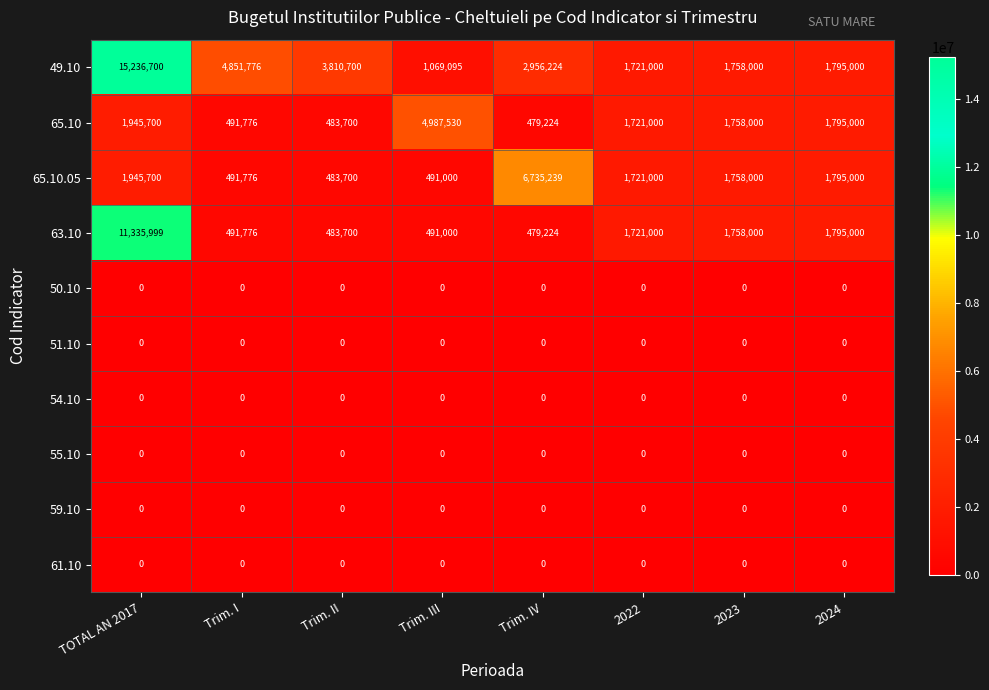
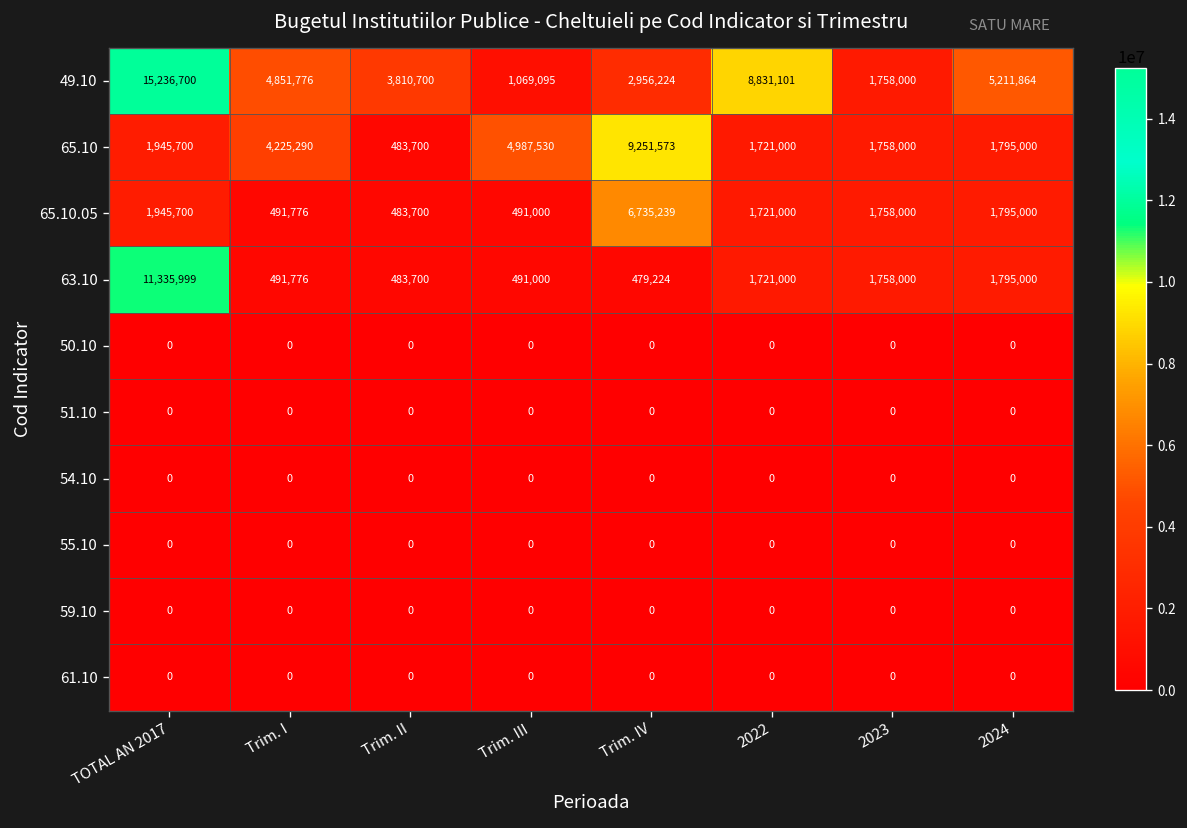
  {
    "49.10": {
      "TOTAL AN 2017": "15,236,700",
      "Trim. I": "4,851,776",
      "Trim. II": "3,810,700",
      "Trim. III": "1,069,095",
      "Trim. IV": "2,956,224",
-     "2022": "1,721,000",
+     "2022": "8,831,101",
      "2023": "1,758,000",
-     "2024": "1,795,000"
+     "2024": "5,211,864"
    },
    "65.10": {
      "TOTAL AN 2017": "1,945,700",
-     "Trim. I": "491,776",
+     "Trim. I": "4,225,290",
      "Trim. II": "483,700",
      "Trim. III": "4,987,530",
-     "Trim. IV": "479,224",
+     "Trim. IV": "9,251,573",
      "2022": "1,721,000",
      "2023": "1,758,000",
      "2024": "1,795,000"
    },
    "65.10.05": {
      "TOTAL AN 2017": "1,945,700",
      "Trim. I": "491,776",
      "Trim. II": "483,700",
      "Trim. III": "491,000",
      "Trim. IV": "6,735,239",
      "2022": "1,721,000",
      "2023": "1,758,000",
      "2024": "1,795,000"
    },
    "63.10": {
      "TOTAL AN 2017": "11,335,999",
      "Trim. I": "491,776",
      "Trim. II": "483,700",
      "Trim. III": "491,000",
      "Trim. IV": "479,224",
      "2022": "1,721,000",
      "2023": "1,758,000",
      "2024": "1,795,000"
    },
    "50.10": {
      "TOTAL AN 2017": "0",
      "Trim. I": "0",
      "Trim. II": "0",
      "Trim. III": "0",
      "Trim. IV": "0",
      "2022": "0",
      "2023": "0",
      "2024": "0"
    },
    "51.10": {
      "TOTAL AN 2017": "0",
      "Trim. I": "0",
      "Trim. II": "0",
      "Trim. III": "0",
      "Trim. IV": "0",
      "2022": "0",
      "2023": "0",
      "2024": "0"
    },
    "54.10": {
      "TOTAL AN 2017": "0",
      "Trim. I": "0",
      "Trim. II": "0",
      "Trim. III": "0",
      "Trim. IV": "0",
      "2022": "0",
      "2023": "0",
      "2024": "0"
    },
    "55.10": {
      "TOTAL AN 2017": "0",
      "Trim. I": "0",
      "Trim. II": "0",
      "Trim. III": "0",
      "Trim. IV": "0",
      "2022": "0",
      "2023": "0",
      "2024": "0"
    },
    "59.10": {
      "TOTAL AN 2017": "0",
      "Trim. I": "0",
      "Trim. II": "0",
      "Trim. III": "0",
      "Trim. IV": "0",
      "2022": "0",
      "2023": "0",
      "2024": "0"
    },
    "61.10": {
      "TOTAL AN 2017": "0",
      "Trim. I": "0",
      "Trim. II": "0",
      "Trim. III": "0",
      "Trim. IV": "0",
      "2022": "0",
      "2023": "0",
      "2024": "0"
    }
  }
